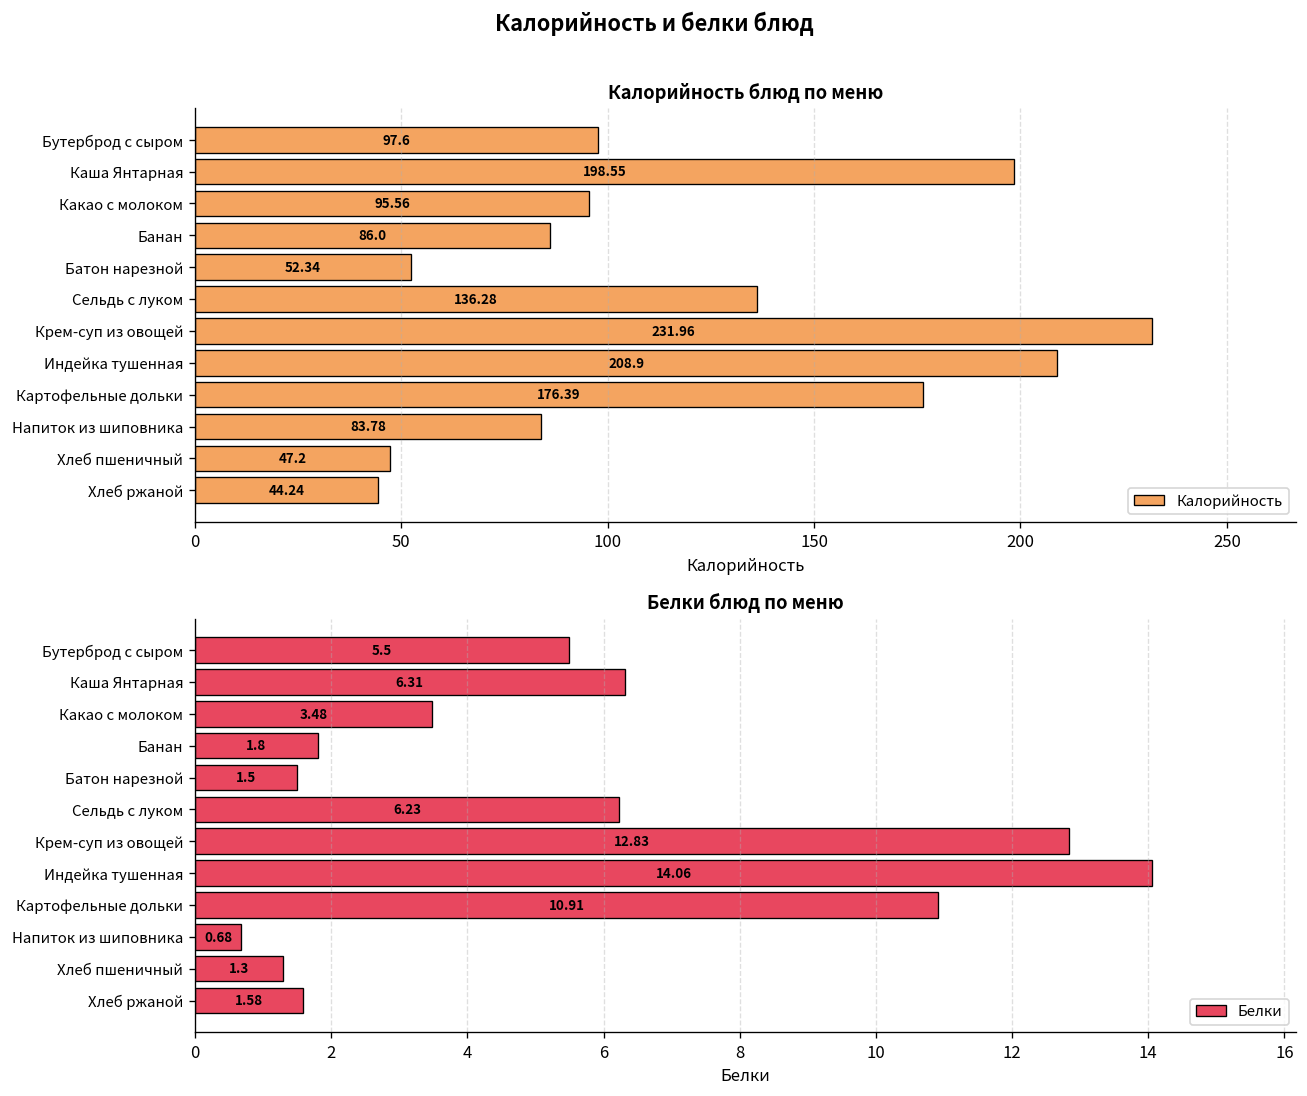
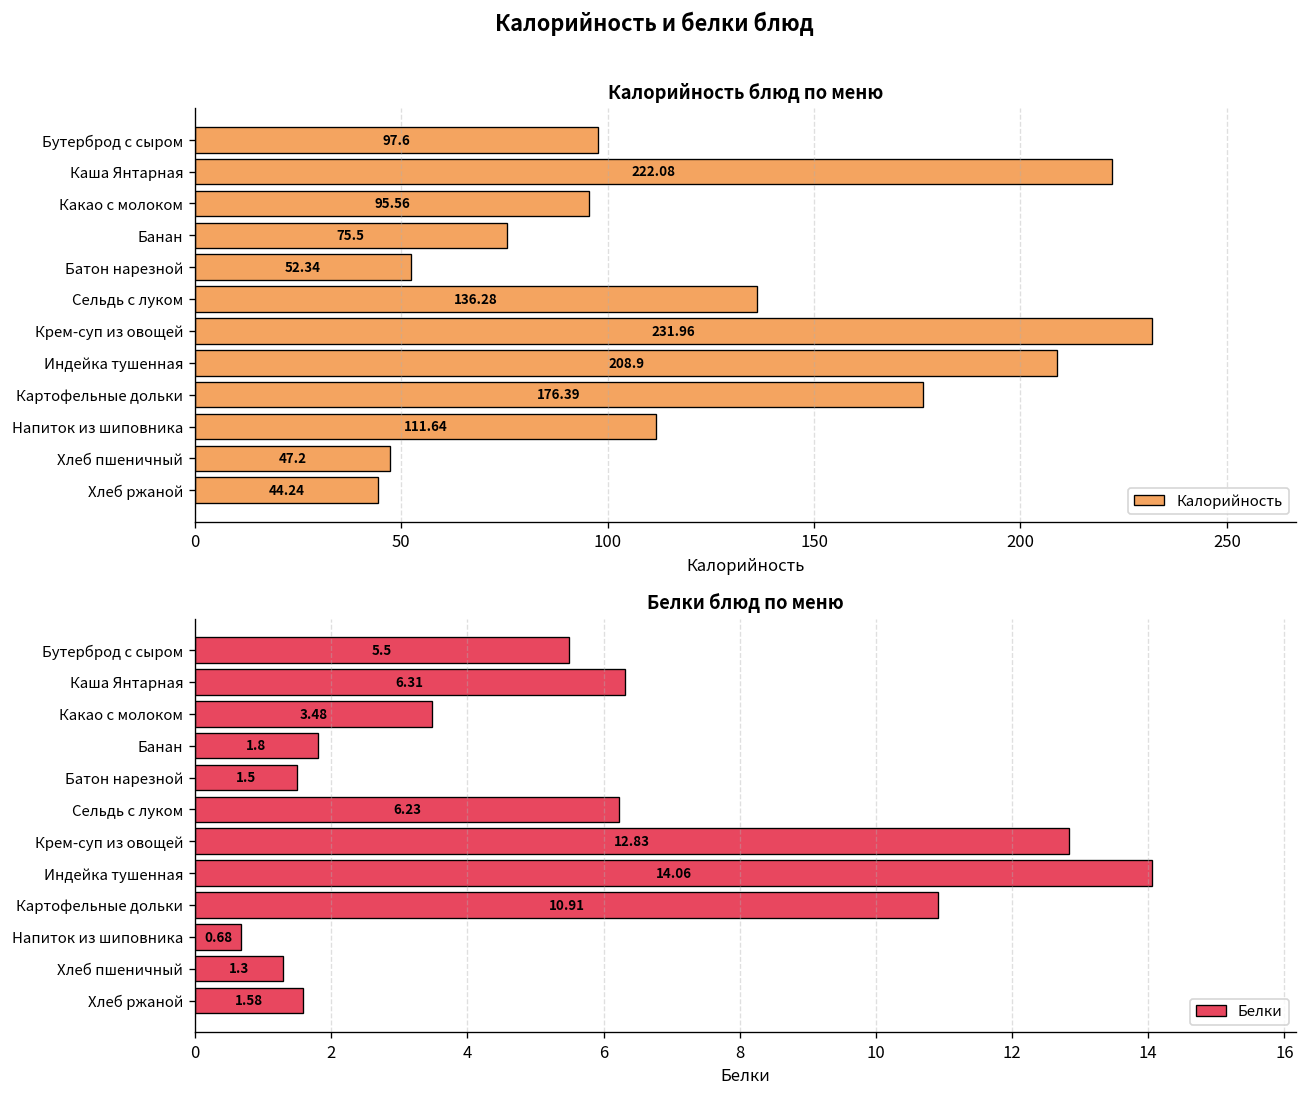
  {
    "Калорийность блюд по меню": {
      "Бутерброд с сыром": 97.6,
-     "Каша Янтарная": 198.55,
+     "Каша Янтарная": 222.08,
      "Какао с молоком": 95.56,
-     "Банан": 86.0,
+     "Банан": 75.5,
      "Батон нарезной": 52.34,
      "Сельдь с луком": 136.28,
      "Крем-суп из овощей": 231.96,
      "Индейка тушенная": 208.9,
      "Картофельные дольки": 176.39,
-     "Напиток из шиповника": 83.78,
+     "Напиток из шиповника": 111.64,
      "Хлеб пшеничный": 47.2,
      "Хлеб ржаной": 44.24
    },
    "Белки блюд по меню": {
      "Бутерброд с сыром": 5.5,
      "Каша Янтарная": 6.31,
      "Какао с молоком": 3.48,
      "Банан": 1.8,
      "Батон нарезной": 1.5,
      "Сельдь с луком": 6.23,
      "Крем-суп из овощей": 12.83,
      "Индейка тушенная": 14.06,
      "Картофельные дольки": 10.91,
      "Напиток из шиповника": 0.68,
      "Хлеб пшеничный": 1.3,
      "Хлеб ржаной": 1.58
    }
  }
